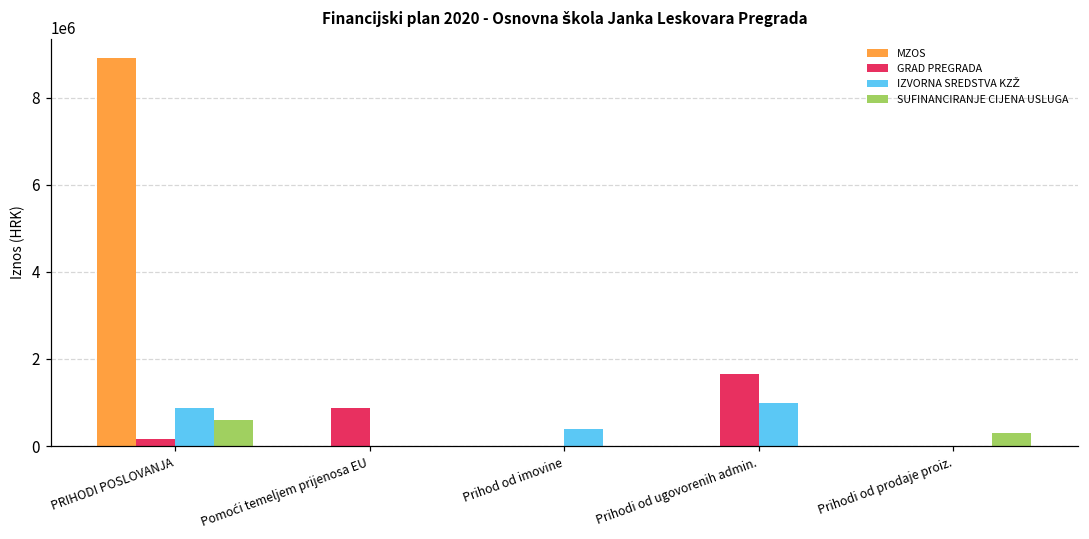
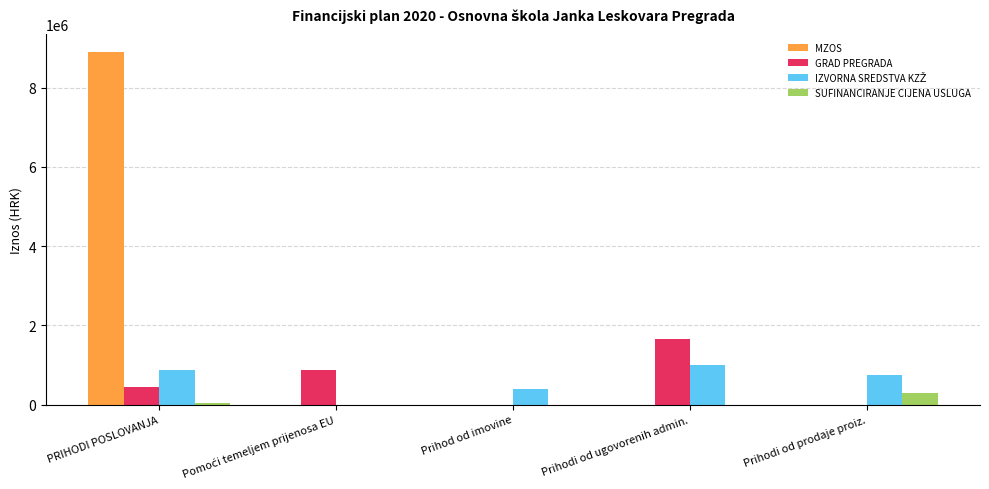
  {
    "MZOS": {
      "PRIHODI POSLOVANJA": 8900000,
      "Pomoći temeljem prijenosa EU": 0,
      "Prihod od imovine": 0,
      "Prihodi od ugovorenih admin.": 0,
      "Prihodi od prodaje proiz.": 0
    },
    "GRAD PREGRADA": {
-     "PRIHODI POSLOVANJA": 200000,
+     "PRIHODI POSLOVANJA": 400000,
      "Pomoći temeljem prijenosa EU": 900000,
      "Prihod od imovine": 0,
      "Prihodi od ugovorenih admin.": 1700000,
      "Prihodi od prodaje proiz.": 0
    },
    "IZVORNA SREDSTVA KZŽ": {
      "PRIHODI POSLOVANJA": 900000,
      "Pomoći temeljem prijenosa EU": 0,
      "Prihod od imovine": 400000,
      "Prihodi od ugovorenih admin.": 1000000,
-     "Prihodi od prodaje proiz.": 0
+     "Prihodi od prodaje proiz.": 800000
    },
    "SUFINANCIRANJE CIJENA USLUGA": {
-     "PRIHODI POSLOVANJA": 600000,
+     "PRIHODI POSLOVANJA": 0,
      "Pomoći temeljem prijenosa EU": 0,
      "Prihod od imovine": 0,
      "Prihodi od ugovorenih admin.": 0,
      "Prihodi od prodaje proiz.": 300000
    }
  }
